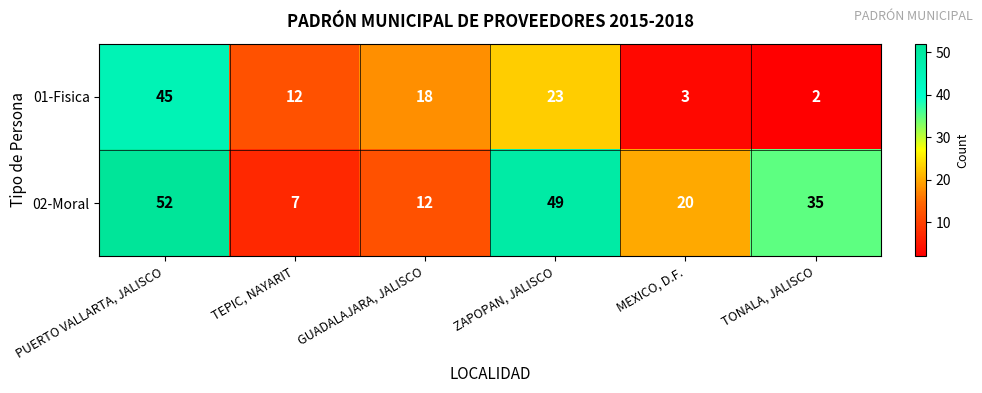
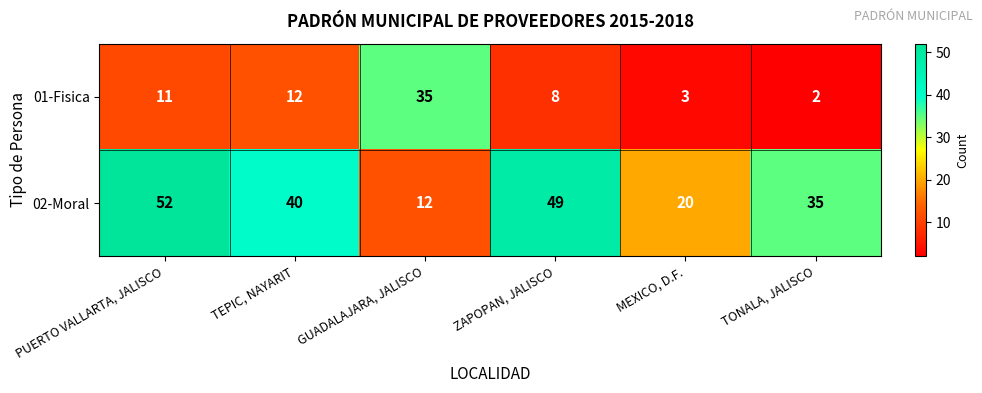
  {
    "01-Fisica": {
-     "PUERTO VALLARTA, JALISCO": 45,
+     "PUERTO VALLARTA, JALISCO": 11,
      "TEPIC, NAYARIT": 12,
-     "GUADALAJARA, JALISCO": 18,
-     "ZAPOPAN, JALISCO": 23,
+     "GUADALAJARA, JALISCO": 35,
+     "ZAPOPAN, JALISCO": 8,
      "MEXICO, D.F.": 3,
      "TONALA, JALISCO": 2
    },
    "02-Moral": {
      "PUERTO VALLARTA, JALISCO": 52,
-     "TEPIC, NAYARIT": 7,
+     "TEPIC, NAYARIT": 40,
      "GUADALAJARA, JALISCO": 12,
      "ZAPOPAN, JALISCO": 49,
      "MEXICO, D.F.": 20,
      "TONALA, JALISCO": 35
    }
  }
